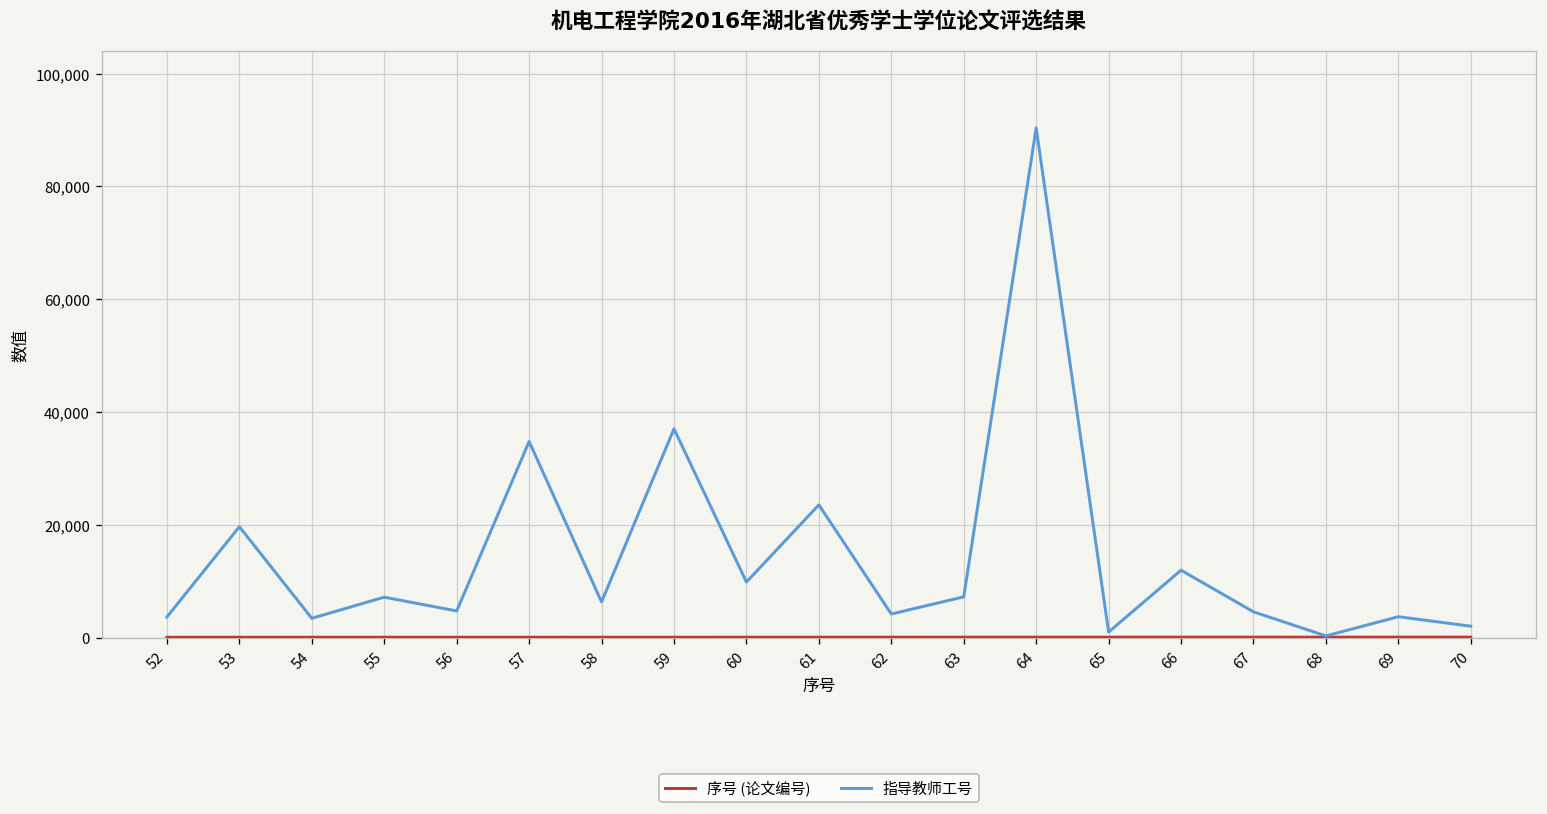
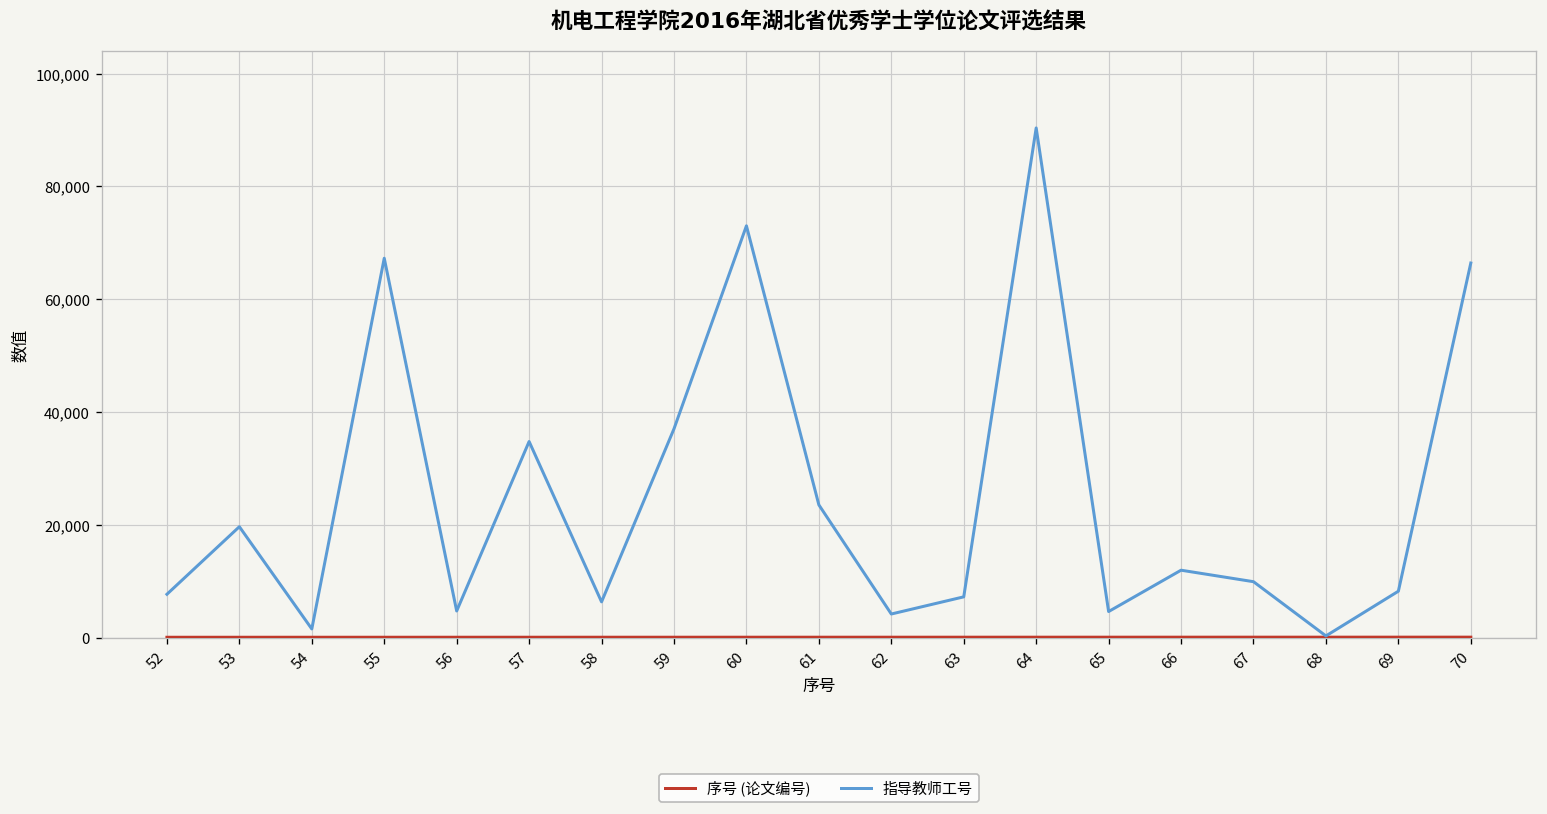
  {
    "序号 (论文编号)": {
      "52": "0",
      "53": "0",
      "54": "0",
      "55": "0",
      "56": "0",
      "57": "0",
      "58": "0",
      "59": "0",
      "60": "0",
      "61": "0",
      "62": "0",
      "63": "0",
      "64": "0",
      "65": "0",
      "66": "0",
      "67": "0",
      "69": "0",
      "70": "0"
    },
    "指导教师工号": {
-     "52": "4,000",
+     "52": "8,000",
      "53": "20,000",
-     "54": "3,000",
-     "55": "7,000",
+     "54": "2,000",
+     "55": "67,000",
      "56": "5,000",
      "57": "35,000",
      "58": "6,000",
      "59": "37,000",
-     "60": "10,000",
+     "60": "73,000",
      "61": "24,000",
      "62": "4,000",
      "63": "7,000",
      "64": "90,000",
-     "65": "1,000",
+     "65": "5,000",
      "66": "12,000",
-     "67": "5,000",
-     "69": "4,000",
-     "70": "2,000"
+     "67": "10,000",
+     "69": "8,000",
+     "70": "66,000"
    }
  }
